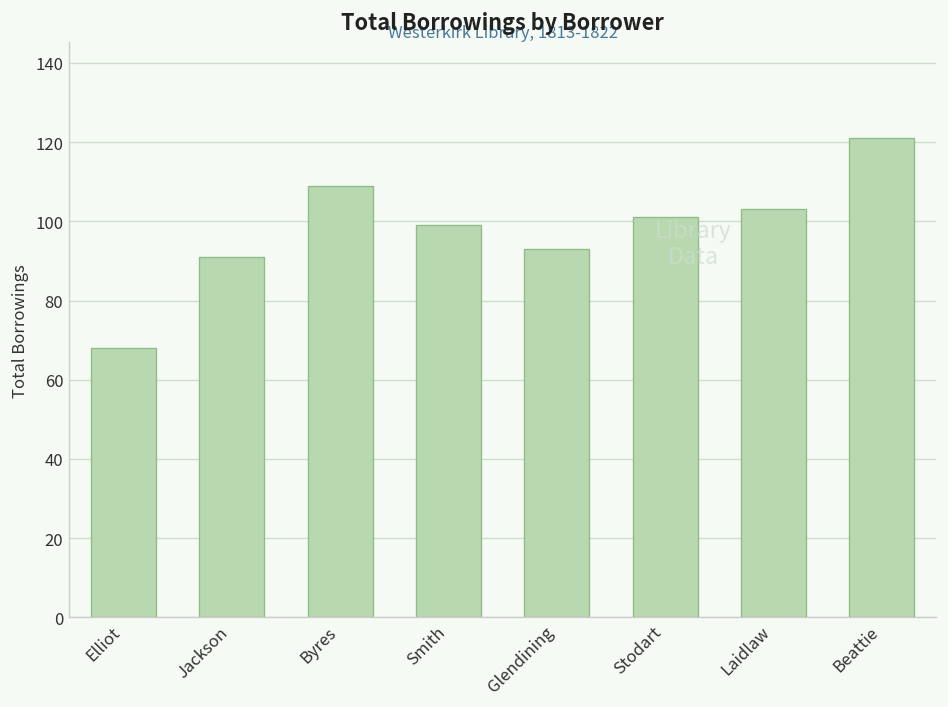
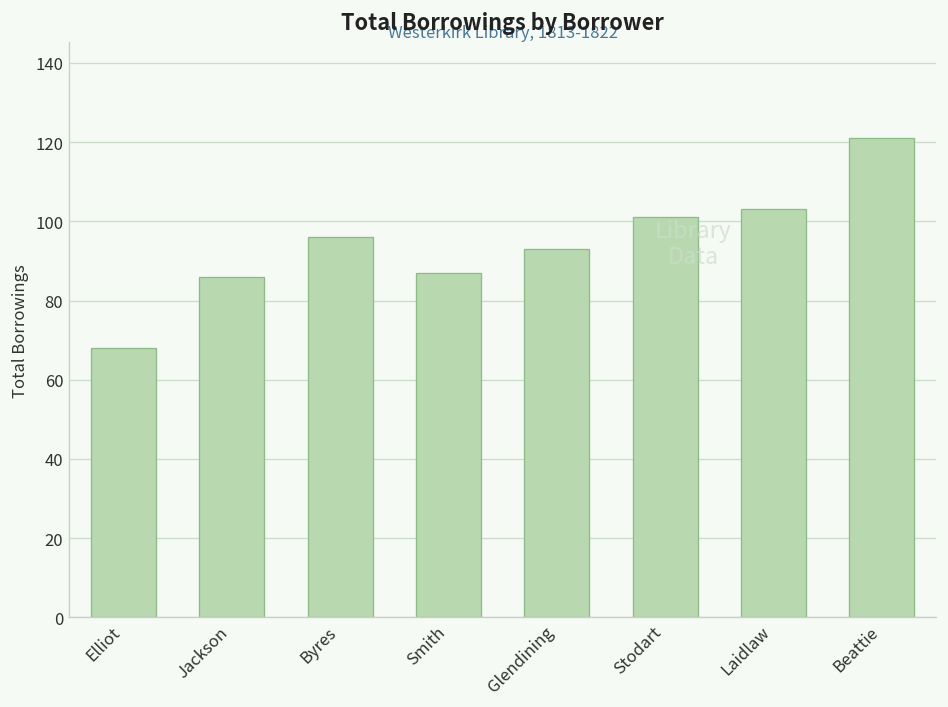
  {
    "Elliot": 68,
-   "Jackson": 91,
-   "Byres": 109,
-   "Smith": 99,
+   "Jackson": 86,
+   "Byres": 96,
+   "Smith": 87,
    "Glendining": 93,
    "Stodart": 101,
    "Laidlaw": 103,
    "Beattie": 121
  }
